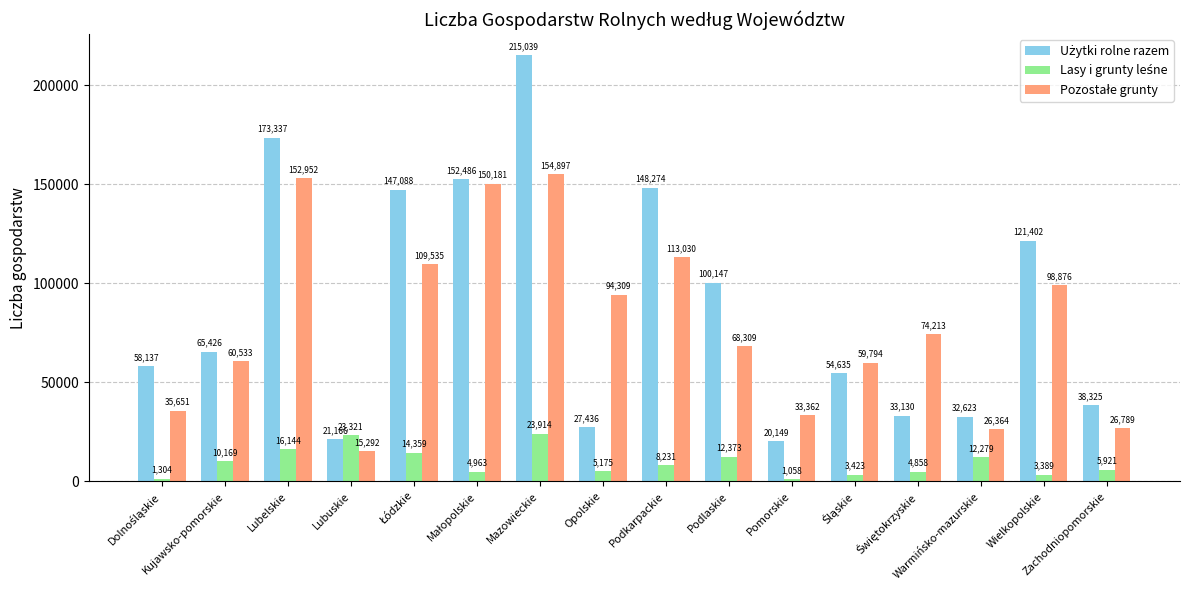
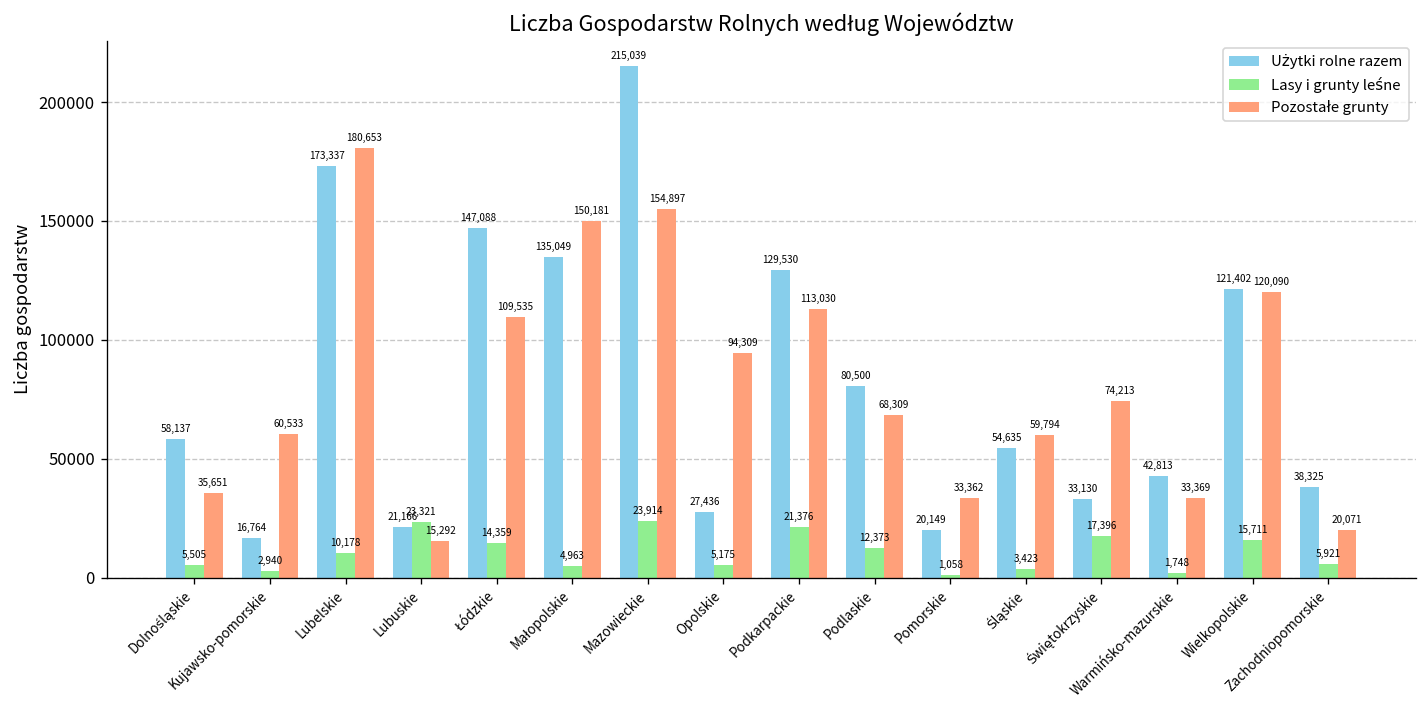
  {
    "Użytki rolne razem": {
      "Dolnośląskie": "58,137",
-     "Kujawsko-pomorskie": "65,426",
+     "Kujawsko-pomorskie": "16,764",
      "Lubelskie": "173,337",
      "Łódzkie": "147,088",
-     "Małopolskie": "152,486",
+     "Małopolskie": "135,049",
      "Mazowieckie": "215,039",
      "Opolskie": "27,436",
-     "Podkarpackie": "148,274",
-     "Podlaskie": "100,147",
+     "Podkarpackie": "129,530",
+     "Podlaskie": "80,500",
      "Pomorskie": "20,149",
      "Śląskie": "54,635",
      "Świętokrzyskie": "33,130",
-     "Warmińsko-mazurskie": "32,623",
+     "Warmińsko-mazurskie": "42,813",
      "Wielkopolskie": "121,402",
      "Zachodniopomorskie": "38,325"
    },
    "Lasy i grunty leśne": {
-     "Dolnośląskie": "1,304",
-     "Kujawsko-pomorskie": "10,169",
-     "Lubelskie": "16,144",
+     "Dolnośląskie": "5,505",
+     "Kujawsko-pomorskie": "2,940",
+     "Lubelskie": "10,178",
      "Łódzkie": "14,359",
      "Małopolskie": "4,963",
      "Mazowieckie": "23,914",
      "Opolskie": "5,175",
-     "Podkarpackie": "8,231",
+     "Podkarpackie": "21,376",
      "Podlaskie": "12,373",
      "Pomorskie": "1,058",
      "Śląskie": "3,423",
-     "Świętokrzyskie": "4,858",
-     "Warmińsko-mazurskie": "12,279",
-     "Wielkopolskie": "3,389",
+     "Świętokrzyskie": "17,396",
+     "Warmińsko-mazurskie": "1,748",
+     "Wielkopolskie": "15,711",
      "Zachodniopomorskie": "5,921"
    },
    "Pozostałe grunty": {
      "Dolnośląskie": "35,651",
      "Kujawsko-pomorskie": "60,533",
-     "Lubelskie": "152,952",
+     "Lubelskie": "180,653",
      "Lubuskie": "15,292",
      "Łódzkie": "109,535",
      "Małopolskie": "150,181",
      "Mazowieckie": "154,897",
      "Opolskie": "94,309",
      "Podkarpackie": "113,030",
      "Podlaskie": "68,309",
      "Pomorskie": "33,362",
      "Śląskie": "59,794",
      "Świętokrzyskie": "74,213",
-     "Warmińsko-mazurskie": "26,364",
-     "Wielkopolskie": "98,876",
-     "Zachodniopomorskie": "26,789"
+     "Warmińsko-mazurskie": "33,369",
+     "Wielkopolskie": "120,090",
+     "Zachodniopomorskie": "20,071"
    }
  }
